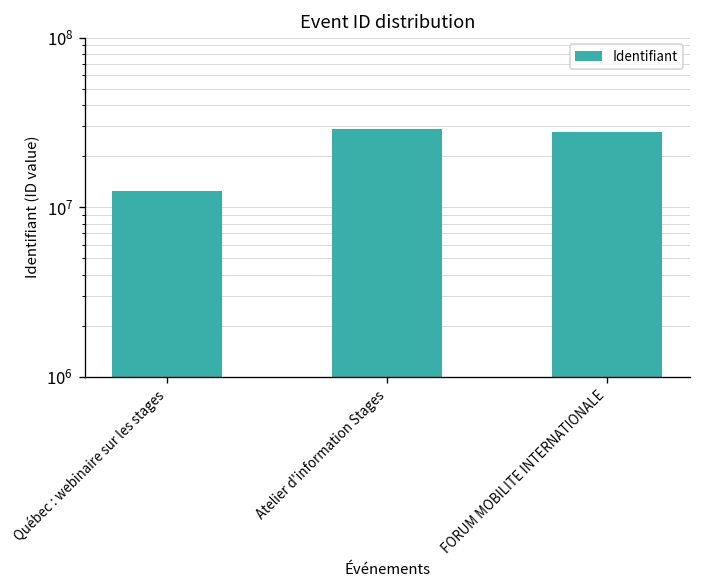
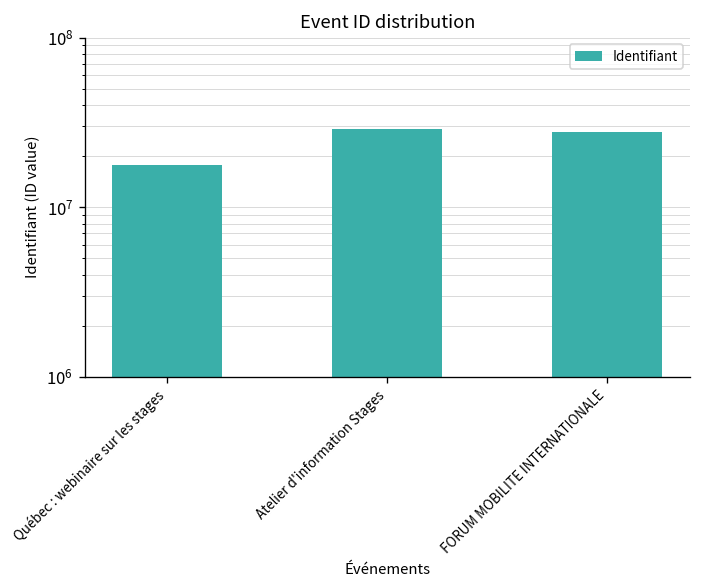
  {
-   "Québec : webinaire sur les stages": 12000000,
+   "Québec : webinaire sur les stages": 18000000,
    "Atelier d'information Stages": 29000000,
    "FORUM MOBILITE INTERNATIONALE": 28000000
  }
